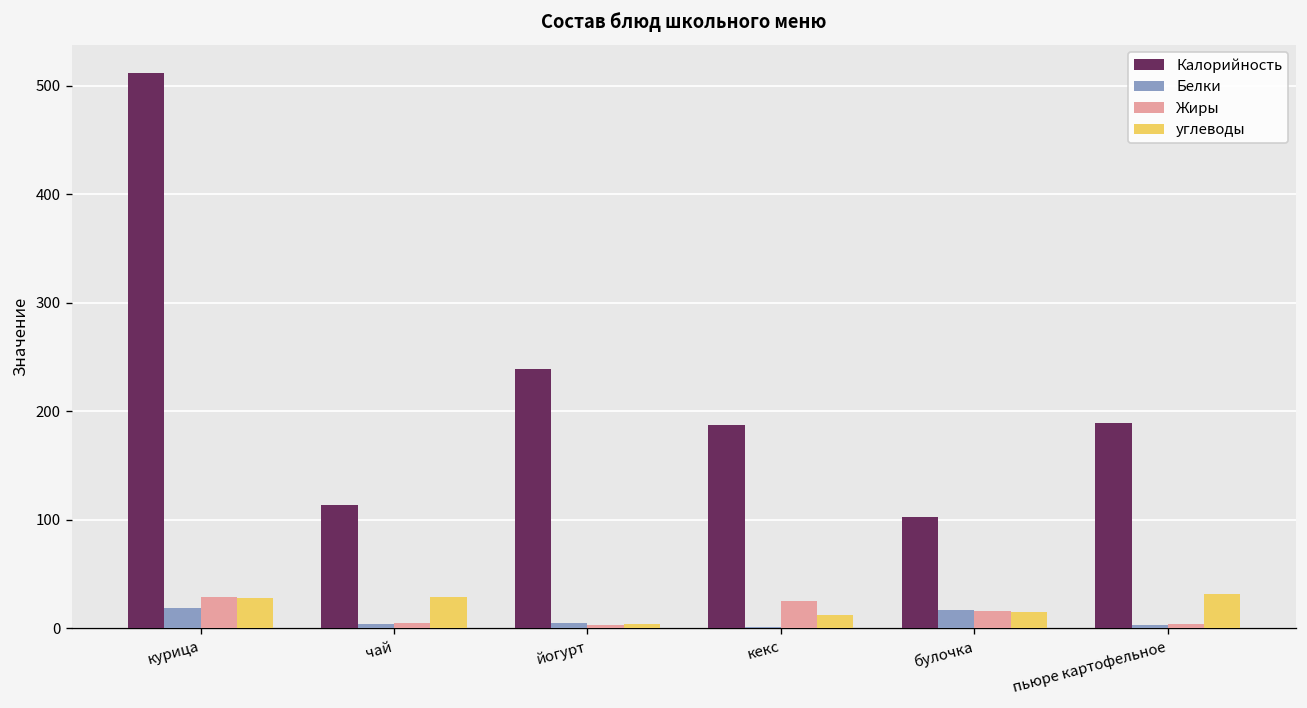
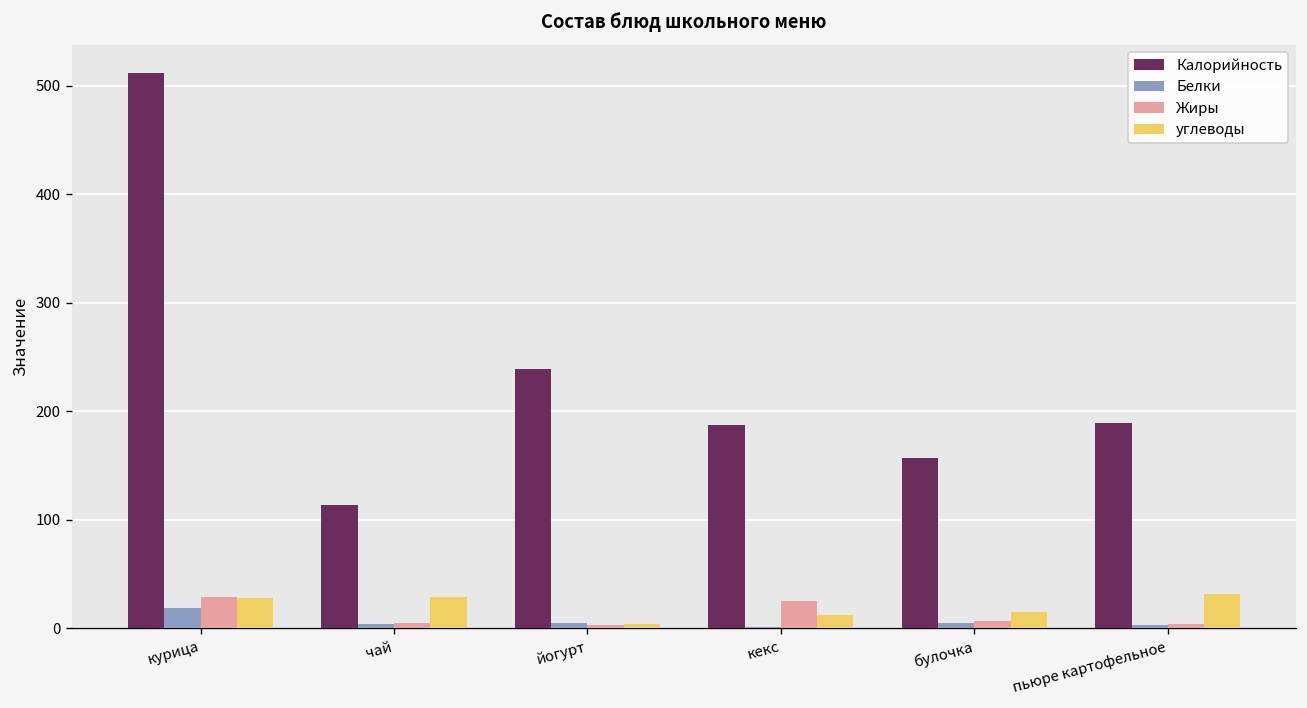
  {
    "Калорийность": {
      "курица": 510,
      "чай": 110,
      "йогурт": 240,
      "кекс": 190,
-     "булочка": 100,
+     "булочка": 160,
      "пьюре картофельное": 190
    },
    "Белки": {
      "курица": 20,
      "чай": 0,
      "йогурт": 10,
-     "булочка": 20,
+     "булочка": 10,
      "пьюре картофельное": 0
    },
    "Жиры": {
      "курица": 30,
      "чай": 10,
      "йогурт": 0,
      "кекс": 30,
-     "булочка": 20,
+     "булочка": 10,
      "пьюре картофельное": 0
    },
    "углеводы": {
      "курица": 30,
      "чай": 30,
      "йогурт": 0,
      "кекс": 10,
      "булочка": 20,
      "пьюре картофельное": 30
    }
  }
